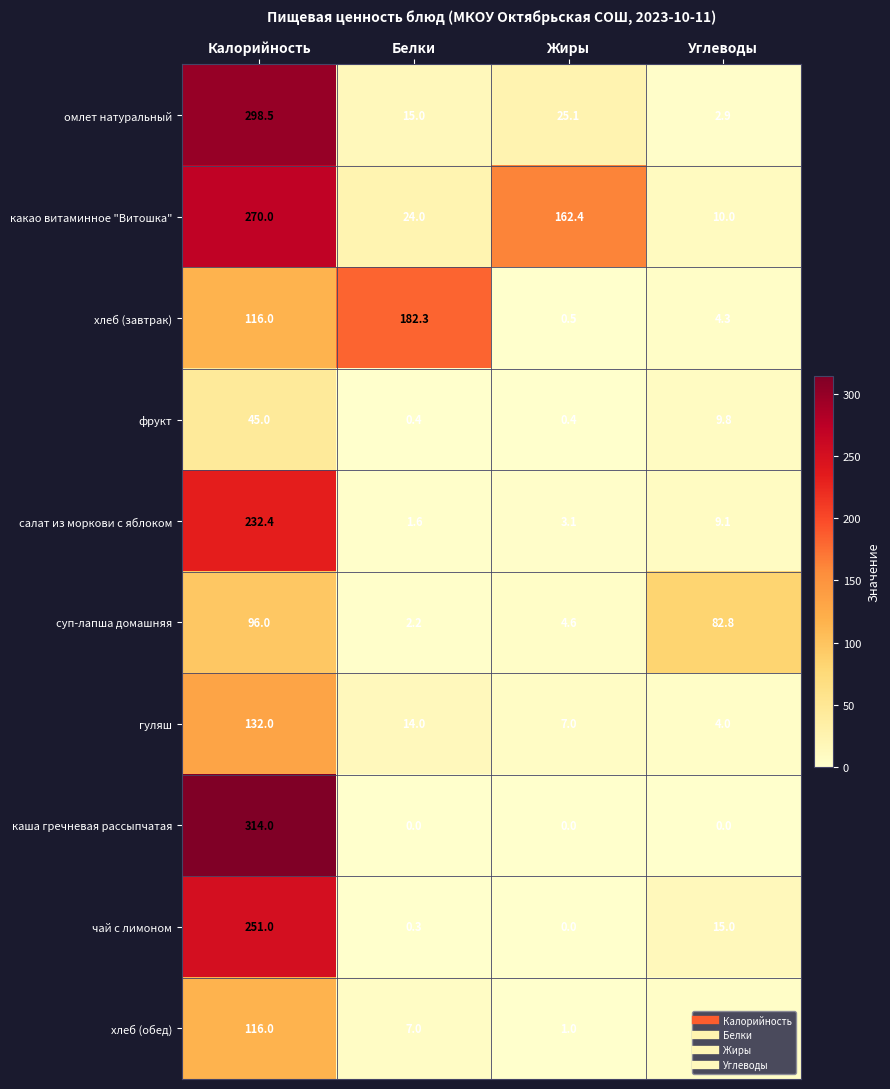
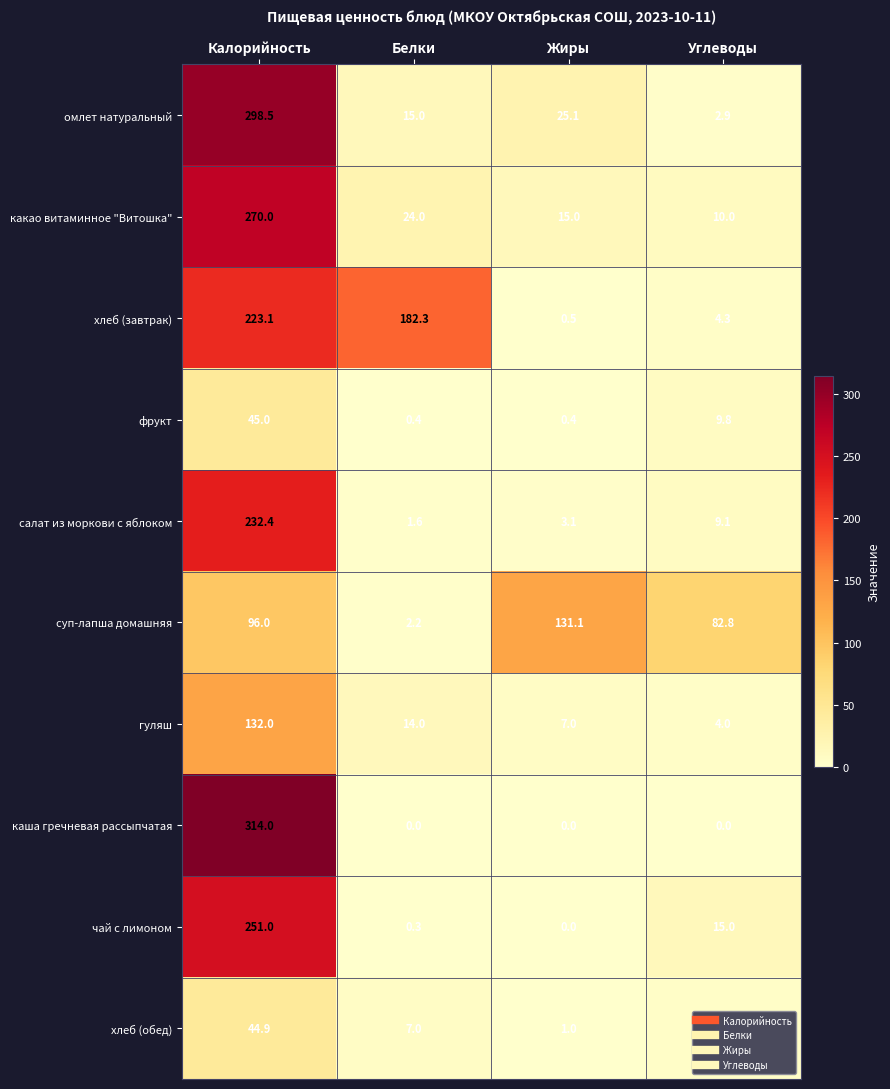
  {
    "омлет натуральный": {
      "Калорийность": 298.5,
      "Белки": 15.0,
      "Жиры": 25.1,
      "Углеводы": 2.9
    },
    "какао витаминное \"Витошка\"": {
      "Калорийность": 270.0,
      "Белки": 24.0,
-     "Жиры": 162.4,
+     "Жиры": 15.0,
      "Углеводы": 10.0
    },
    "хлеб (завтрак)": {
-     "Калорийность": 116.0,
+     "Калорийность": 223.1,
      "Белки": 182.3,
      "Жиры": 0.5,
      "Углеводы": 4.3
    },
    "фрукт": {
      "Калорийность": 45.0,
      "Белки": 0.4,
      "Жиры": 0.4,
      "Углеводы": 9.8
    },
    "салат из моркови с яблоком": {
      "Калорийность": 232.4,
      "Белки": 1.6,
      "Жиры": 3.1,
      "Углеводы": 9.1
    },
    "суп-лапша домашняя": {
      "Калорийность": 96.0,
      "Белки": 2.2,
-     "Жиры": 4.6,
+     "Жиры": 131.1,
      "Углеводы": 82.8
    },
    "гуляш": {
      "Калорийность": 132.0,
      "Белки": 14.0,
      "Жиры": 7.0,
      "Углеводы": 4.0
    },
    "каша гречневая рассыпчатая": {
      "Калорийность": 314.0,
      "Белки": 0.0,
      "Жиры": 0.0,
      "Углеводы": 0.0
    },
    "чай с лимоном": {
      "Калорийность": 251.0,
      "Белки": 0.3,
      "Жиры": 0.0,
      "Углеводы": 15.0
    },
    "хлеб (обед)": {
-     "Калорийность": 116.0,
+     "Калорийность": 44.9,
      "Белки": 7.0,
      "Жиры": 1.0
    }
  }
